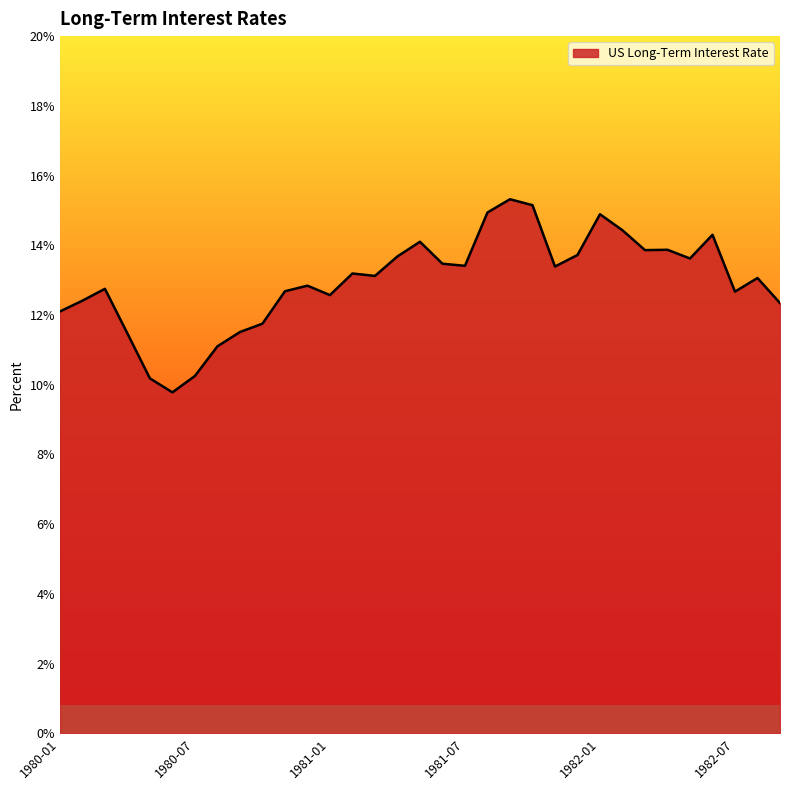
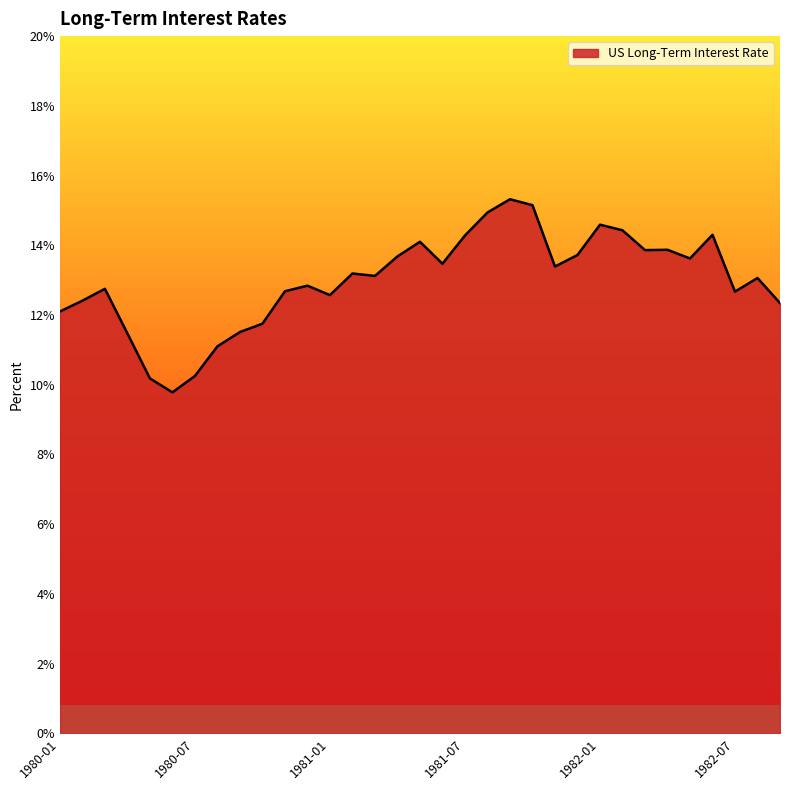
  {
    "1980-01": "12.1%",
    "1980-07": "10.3%",
    "1981-01": "12.6%",
-   "1981-07": "13.4%",
-   "1982-01": "14.9%",
+   "1981-07": "14.3%",
+   "1982-01": "14.6%",
    "1982-07": "12.7%"
  }
